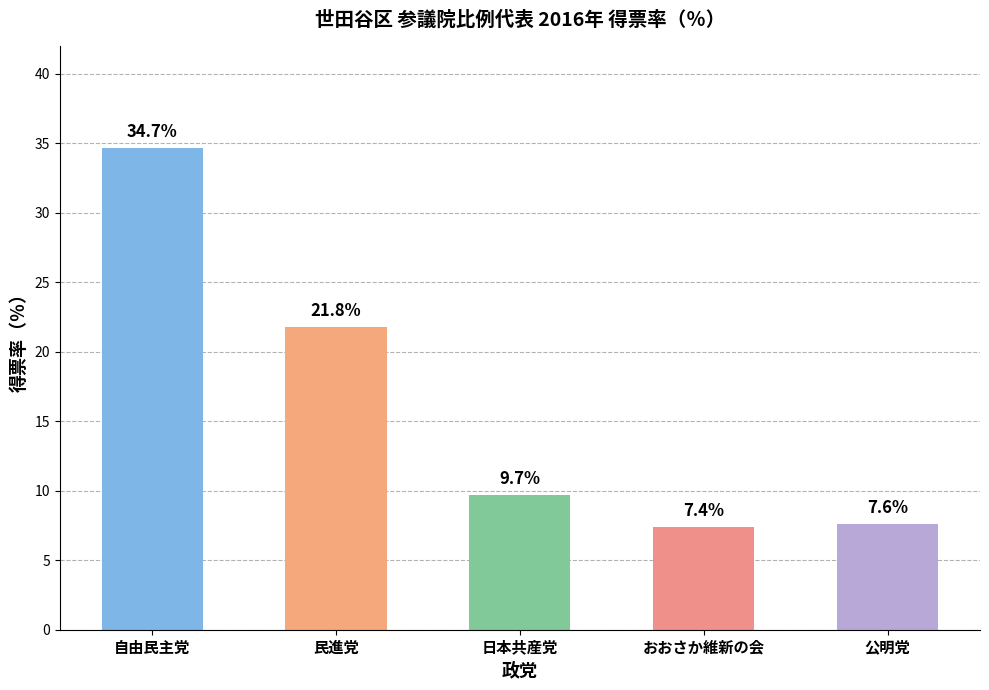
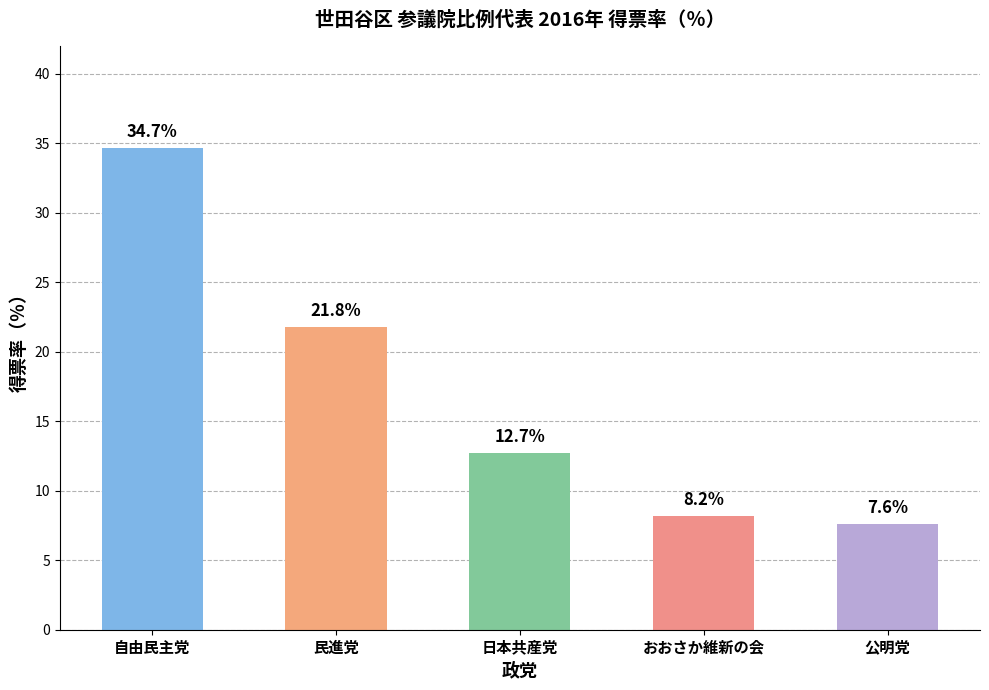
  {
    "自由民主党": "34.7%",
    "民進党": "21.8%",
-   "日本共産党": "9.7%",
-   "おおさか維新の会": "7.4%",
+   "日本共産党": "12.7%",
+   "おおさか維新の会": "8.2%",
    "公明党": "7.6%"
  }
